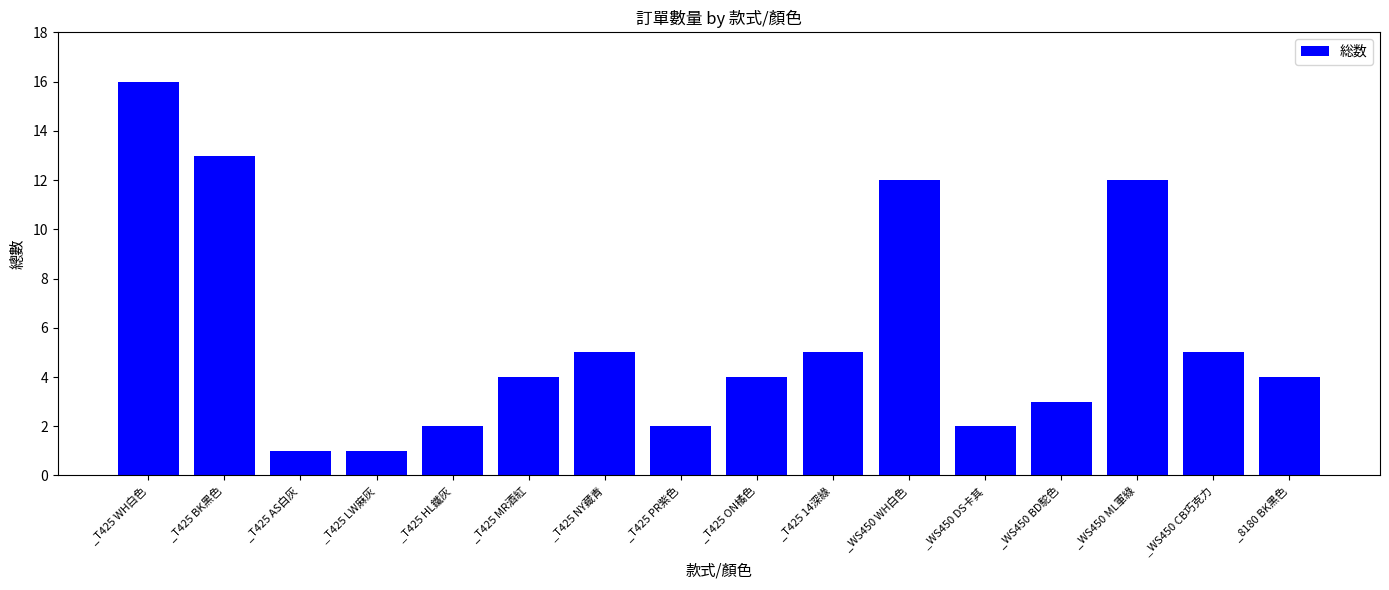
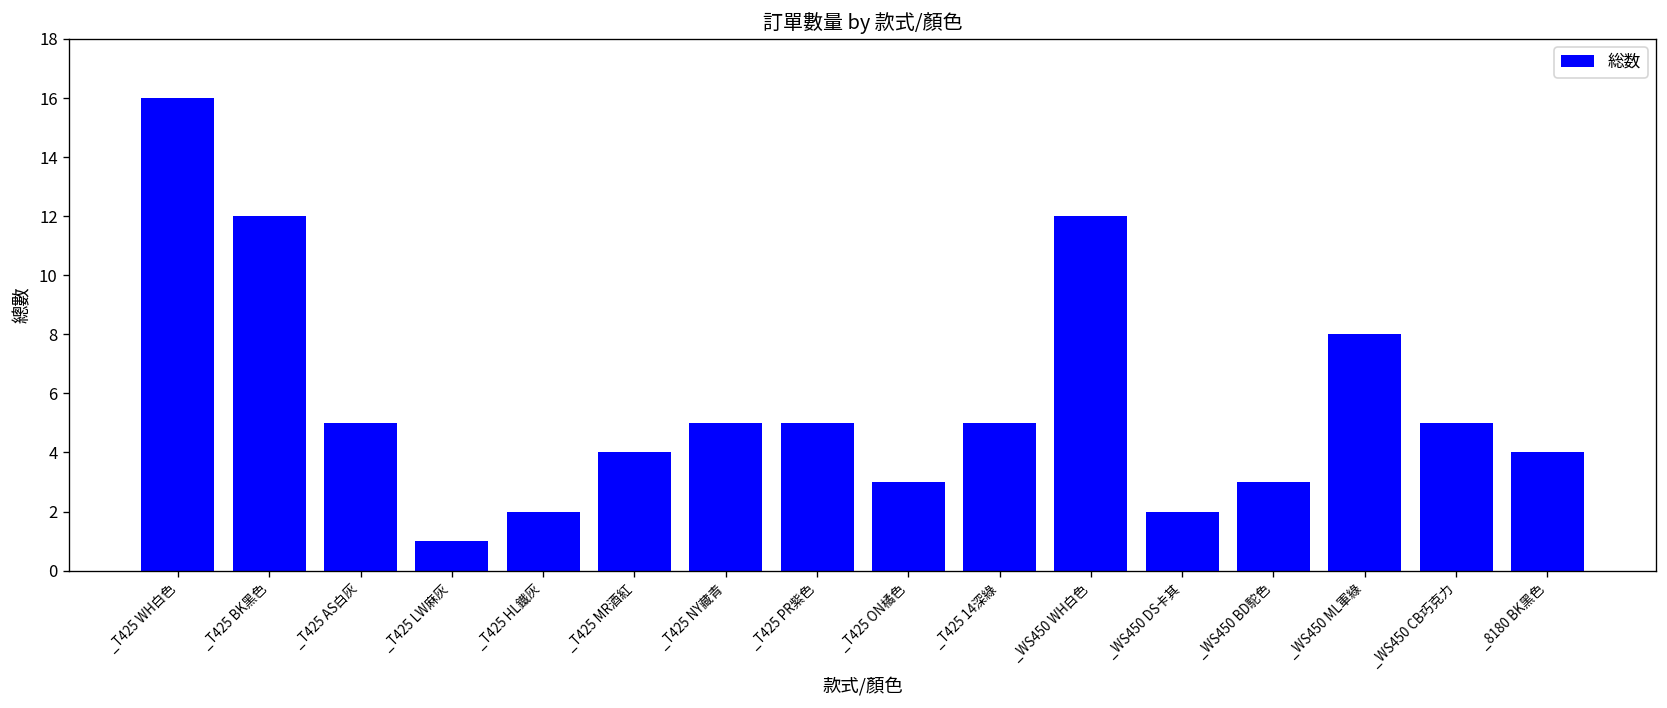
  {
    "_T425 WH白色": 16,
-   "_T425 BK黑色": 13,
-   "_T425 AS白灰": 1,
+   "_T425 BK黑色": 12,
+   "_T425 AS白灰": 5,
    "_T425 LW麻灰": 1,
    "_T425 HL鐵灰": 2,
    "_T425 MR酒紅": 4,
    "_T425 NY藏青": 5,
-   "_T425 PR紫色": 2,
-   "_T425 ON橘色": 4,
+   "_T425 PR紫色": 5,
+   "_T425 ON橘色": 3,
    "_T425 14深綠": 5,
    "_WS450 WH白色": 12,
    "_WS450 DS卡其": 2,
    "_WS450 BD駝色": 3,
-   "_WS450 ML軍綠": 12,
+   "_WS450 ML軍綠": 8,
    "_WS450 CB巧克力": 5,
    "_8180 BK黑色": 4
  }
